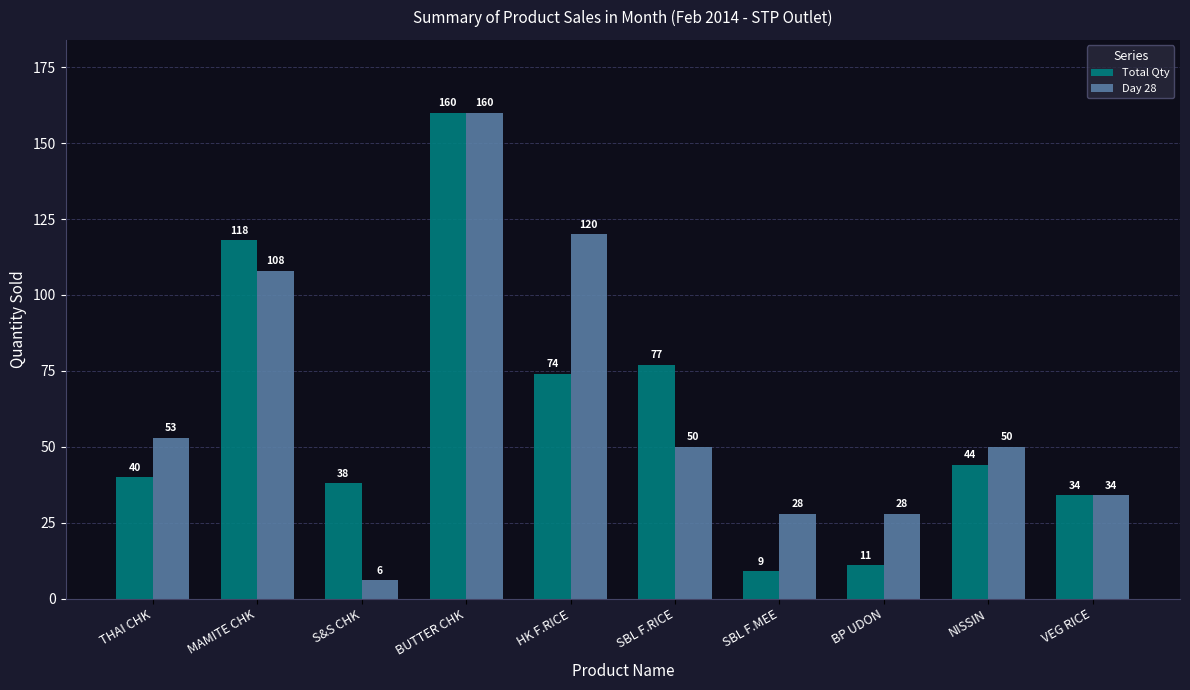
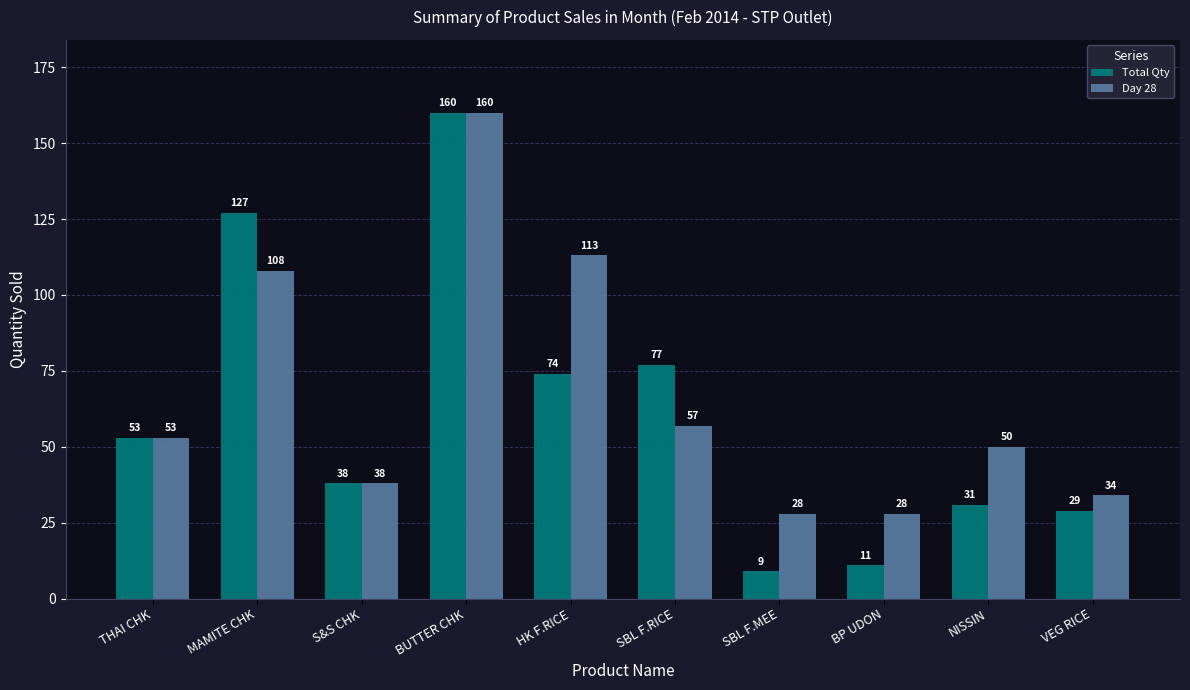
  {
    "Total Qty": {
-     "THAI CHK": 40,
-     "MAMITE CHK": 118,
+     "THAI CHK": 53,
+     "MAMITE CHK": 127,
      "S&S CHK": 38,
      "BUTTER CHK": 160,
      "HK F.RICE": 74,
      "SBL F.RICE": 77,
      "SBL F.MEE": 9,
      "BP UDON": 11,
-     "NISSIN": 44,
-     "VEG RICE": 34
+     "NISSIN": 31,
+     "VEG RICE": 29
    },
    "Day 28": {
      "THAI CHK": 53,
      "MAMITE CHK": 108,
-     "S&S CHK": 6,
+     "S&S CHK": 38,
      "BUTTER CHK": 160,
-     "HK F.RICE": 120,
-     "SBL F.RICE": 50,
+     "HK F.RICE": 113,
+     "SBL F.RICE": 57,
      "SBL F.MEE": 28,
      "BP UDON": 28,
      "NISSIN": 50,
      "VEG RICE": 34
    }
  }
